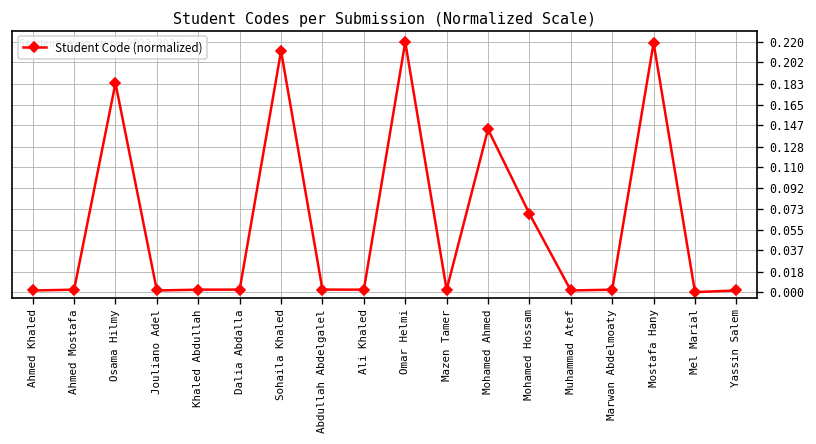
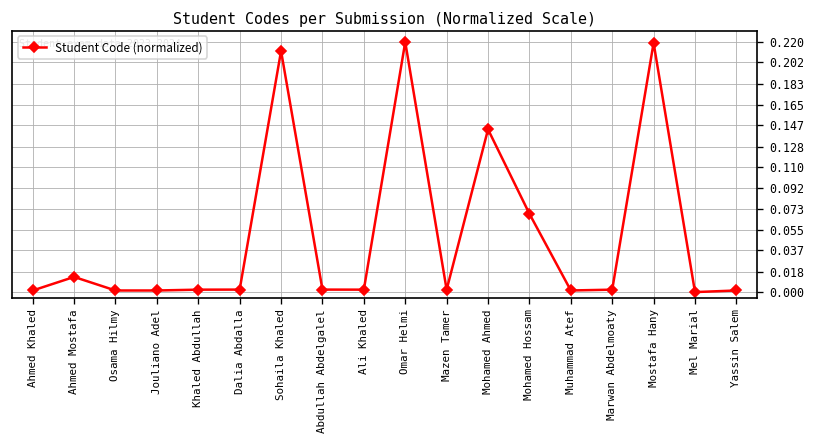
  {
    "Ahmed Khaled": 0.00,
-   "Ahmed Mostafa": 0.00,
-   "Osama Hilmy": 0.18,
+   "Ahmed Mostafa": 0.01,
+   "Osama Hilmy": 0.00,
    "Jouliano Adel": 0.00,
    "Khaled Abdullah": 0.00,
    "Dalia Abdalla": 0.00,
    "Sohaila Khaled": 0.21,
    "Abdullah Abdelgalel": 0.00,
    "Ali Khaled": 0.00,
    "Omar Helmi": 0.22,
    "Mazen Tamer": 0.00,
    "Mohamed Ahmed": 0.14,
    "Mohamed Hossam": 0.07,
    "Muhammad Atef": 0.00,
    "Marwan Abdelmoaty": 0.00,
    "Mostafa Hany": 0.22,
    "Mel Marial": 0.00,
    "Yassin Salem": 0.00
  }
